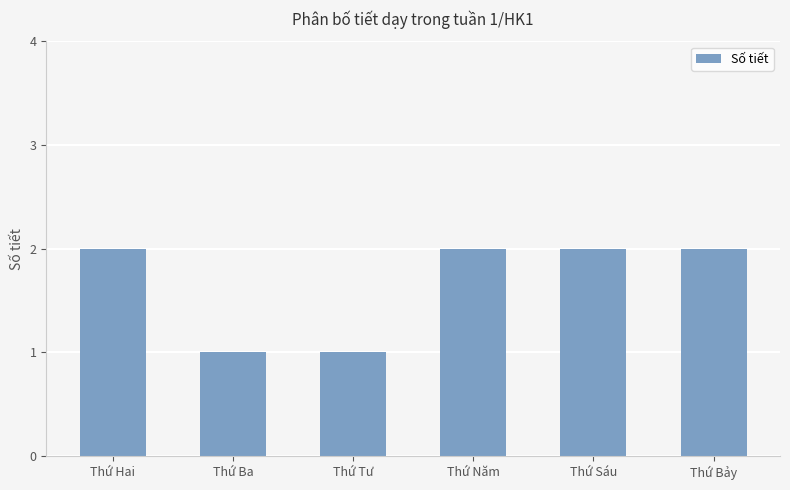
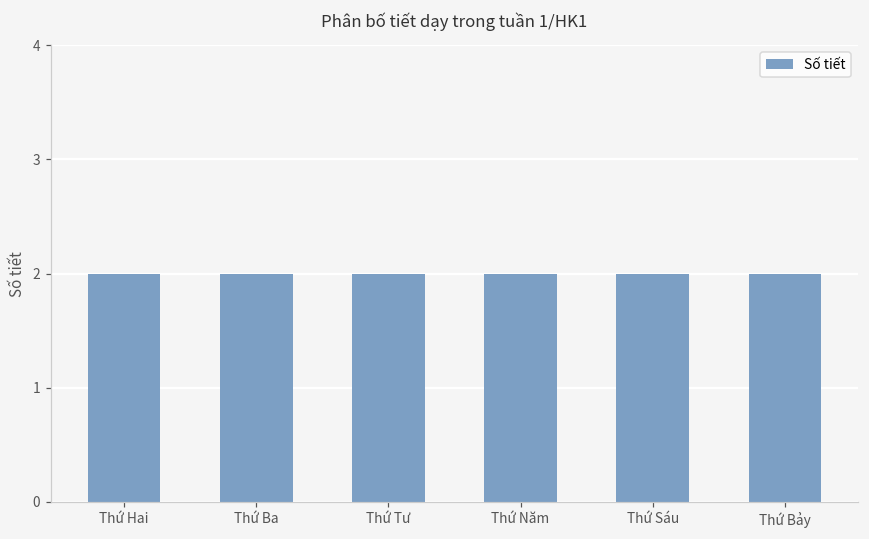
  {
    "Thứ Hai": 2,
-   "Thứ Ba": 1,
-   "Thứ Tư": 1,
+   "Thứ Ba": 2,
+   "Thứ Tư": 2,
    "Thứ Năm": 2,
    "Thứ Sáu": 2,
    "Thứ Bảy": 2
  }
